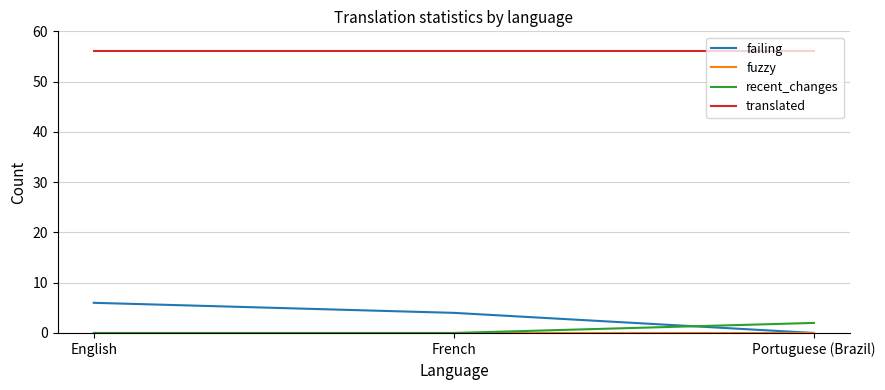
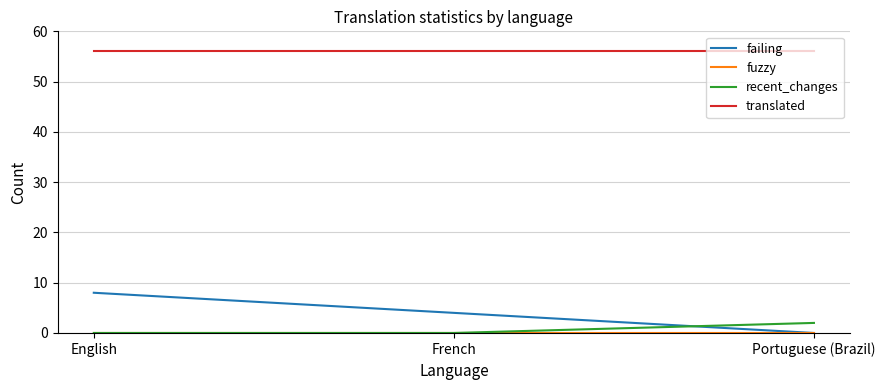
  {
    "failing": {
-     "English": 6,
+     "English": 8,
      "French": 4
    },
    "recent_changes": {
      "Portuguese (Brazil)": 2
    },
    "translated": {
      "English": 56,
      "French": 56
    }
  }
